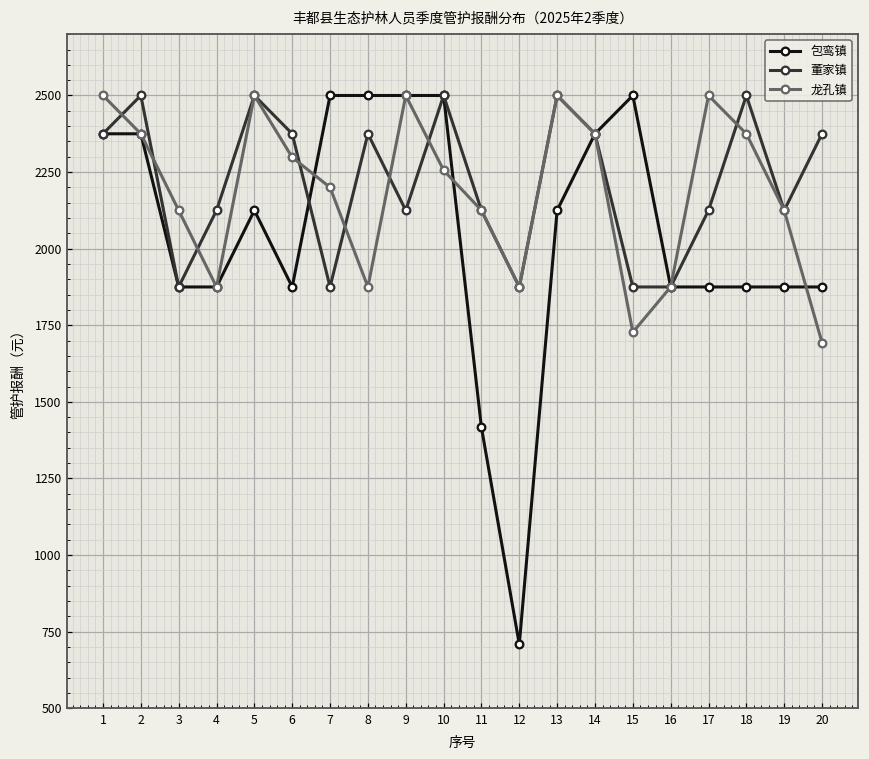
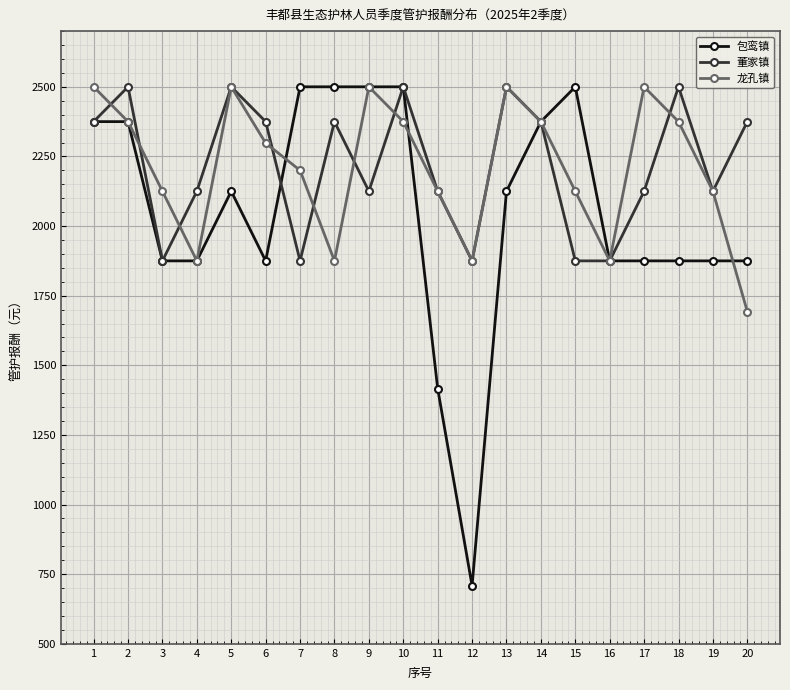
  {
    "龙孔镇": {
      "1": 2500,
      "3": 2130,
      "6": 2300,
      "7": 2200,
      "8": 1880,
-     "10": 2260,
-     "15": 1730,
+     "10": 2380,
+     "15": 2130,
      "17": 2500,
      "18": 2380,
      "20": 1690
    }
  }
